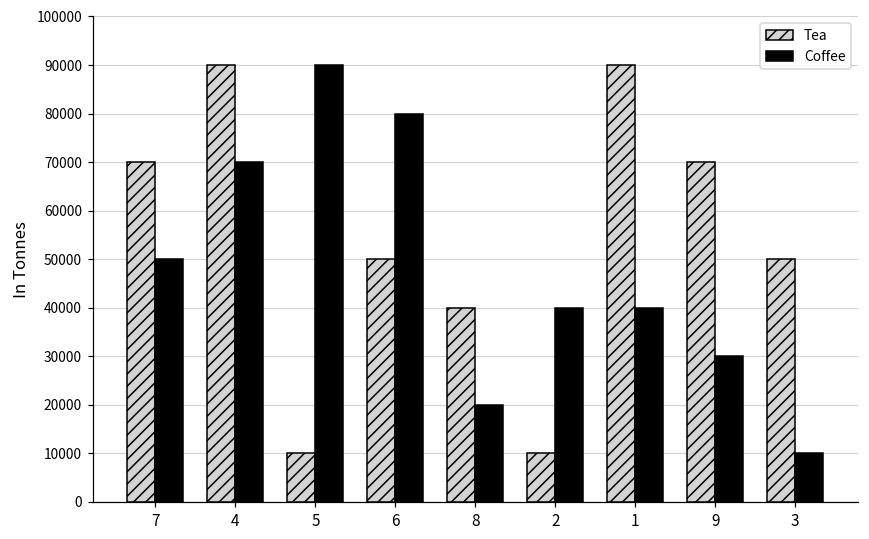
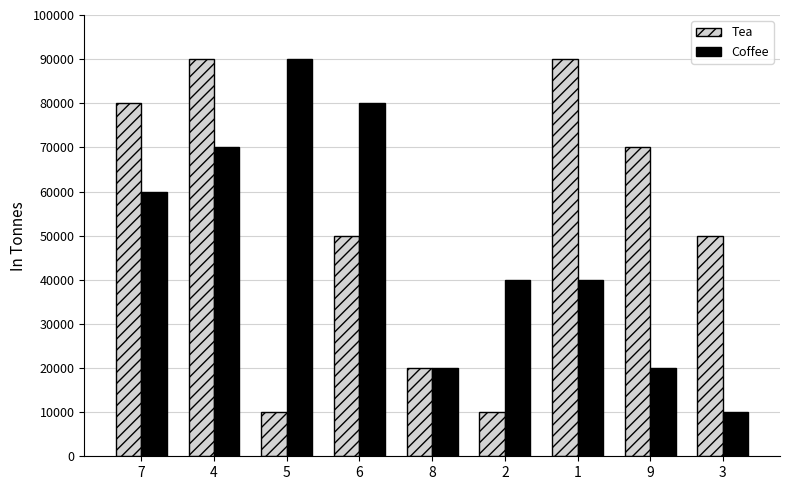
  {
    "Tea": {
-     "7": 70000,
+     "7": 80000,
      "4": 90000,
      "5": 10000,
      "6": 50000,
-     "8": 40000,
+     "8": 20000,
      "2": 10000,
      "1": 90000,
      "9": 70000,
      "3": 50000
    },
    "Coffee": {
-     "7": 50000,
+     "7": 60000,
      "4": 70000,
      "5": 90000,
      "6": 80000,
      "8": 20000,
      "2": 40000,
      "1": 40000,
-     "9": 30000,
+     "9": 20000,
      "3": 10000
    }
  }
